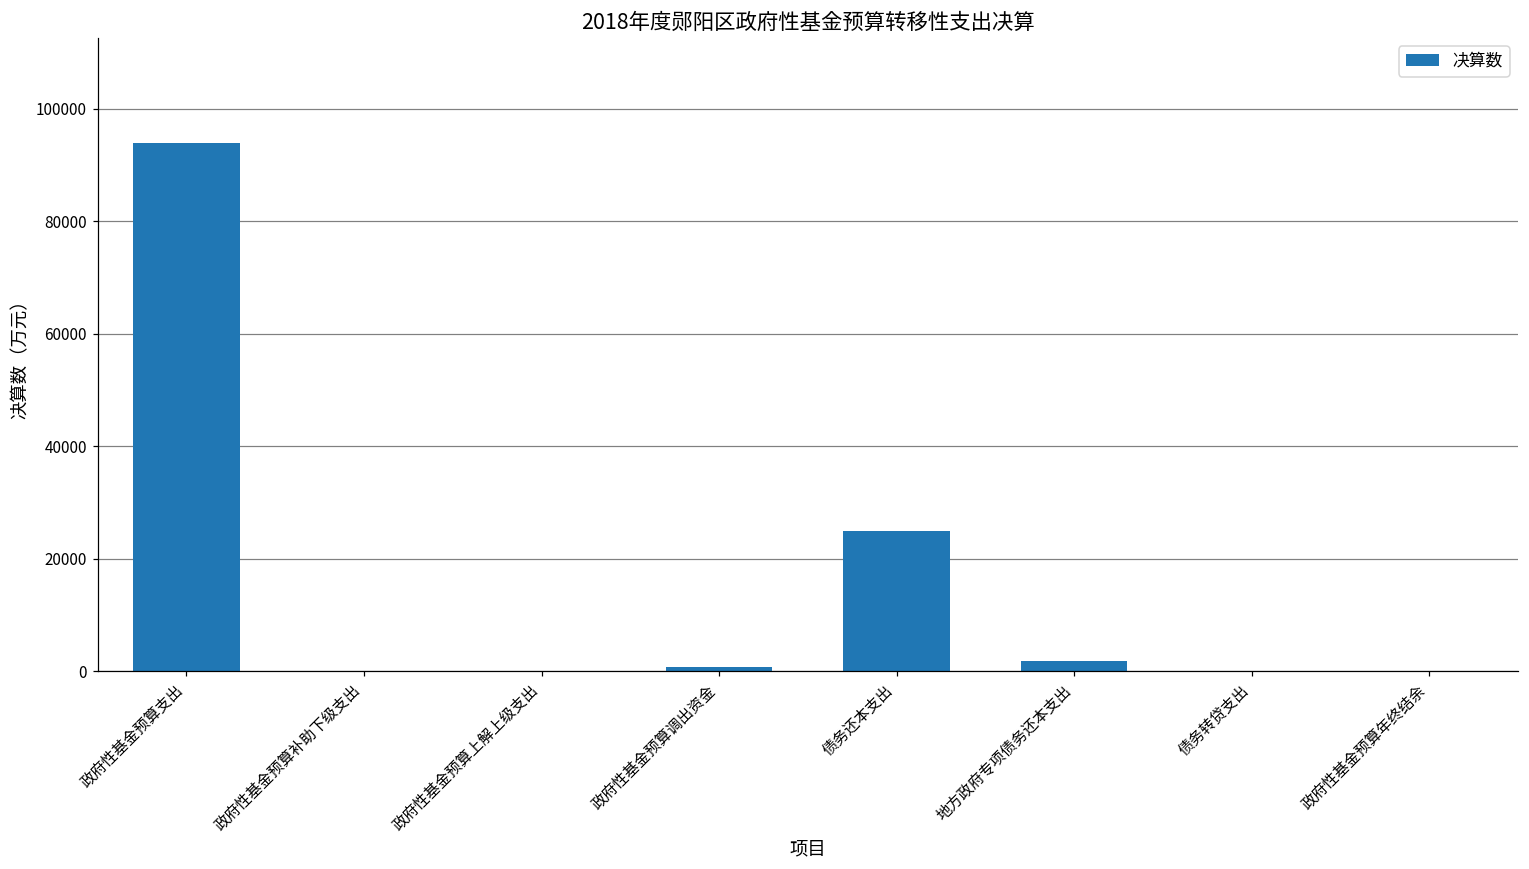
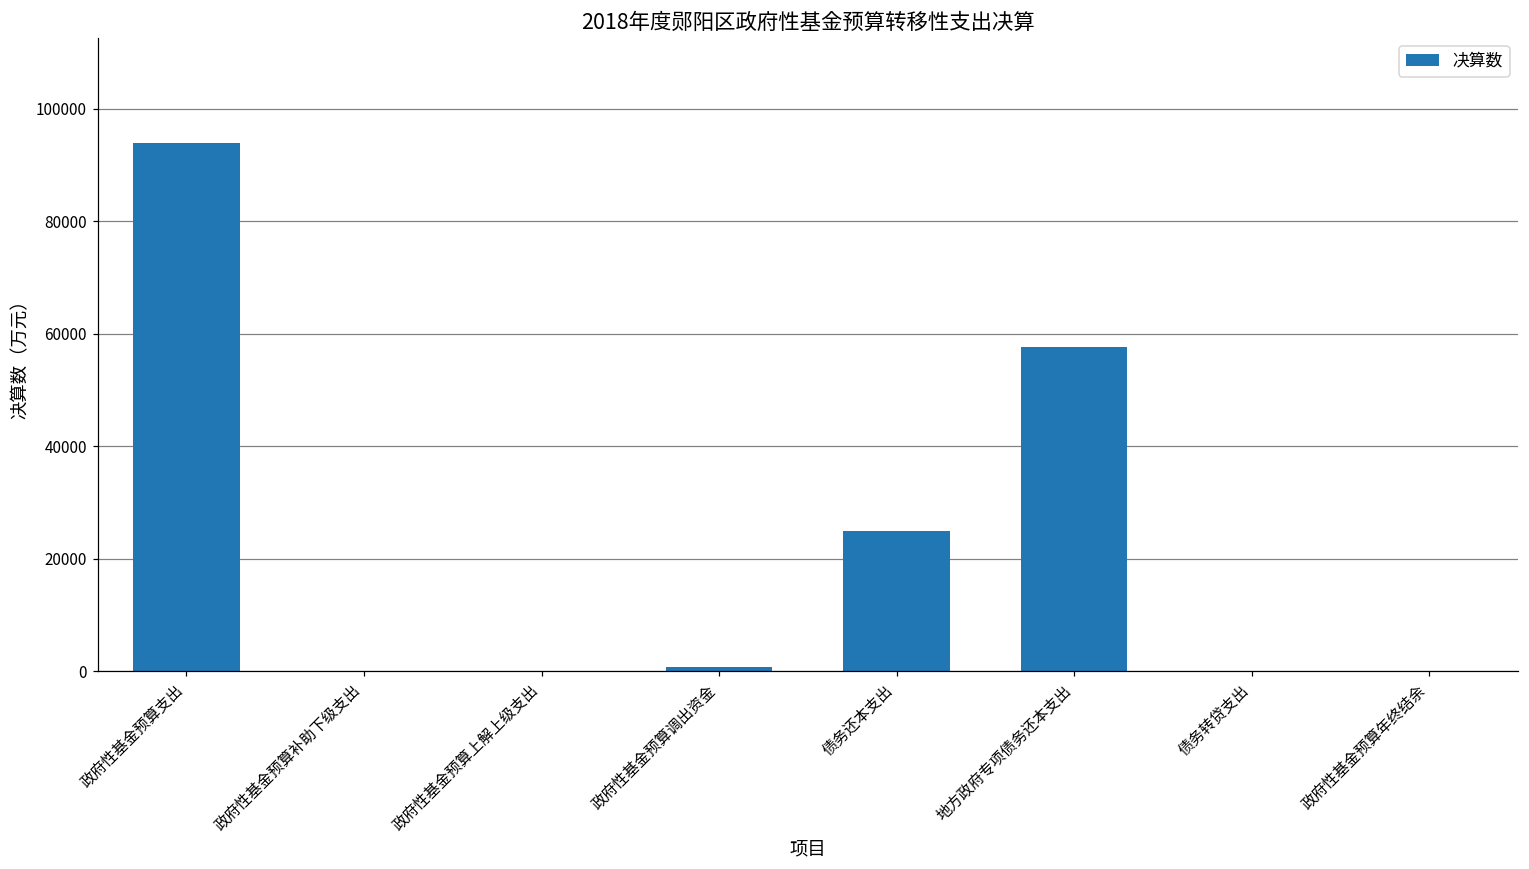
  {
    "政府性基金预算支出": 94000,
    "政府性基金预算补助下级支出": 0,
    "政府性基金预算上解上级支出": 0,
    "政府性基金预算调出资金": 1000,
    "债务还本支出": 25000,
-   "地方政府专项债务还本支出": 2000,
+   "地方政府专项债务还本支出": 58000,
    "债务转贷支出": 0,
    "政府性基金预算年终结余": 0
  }
